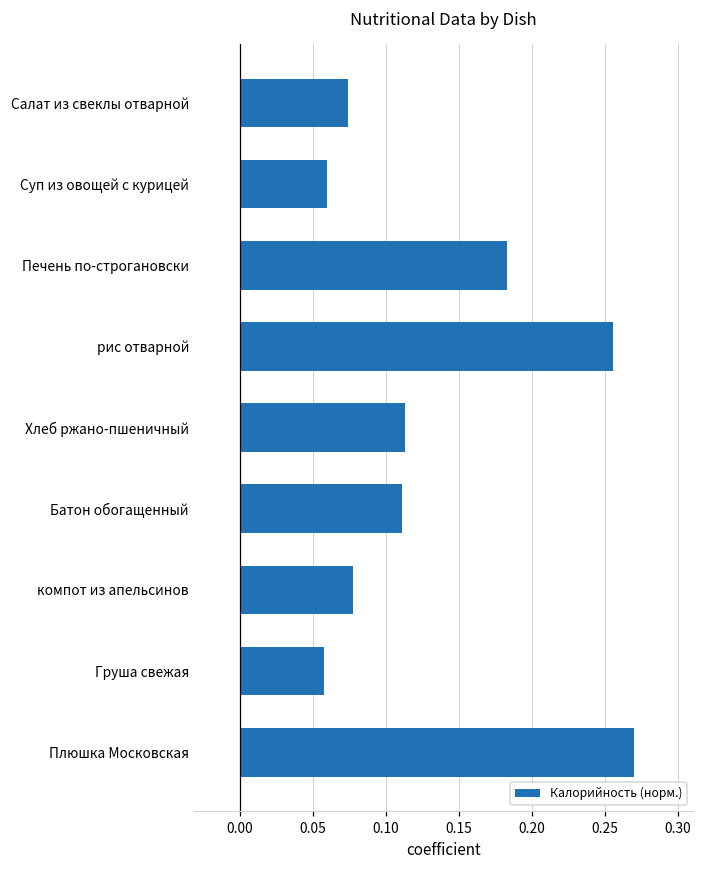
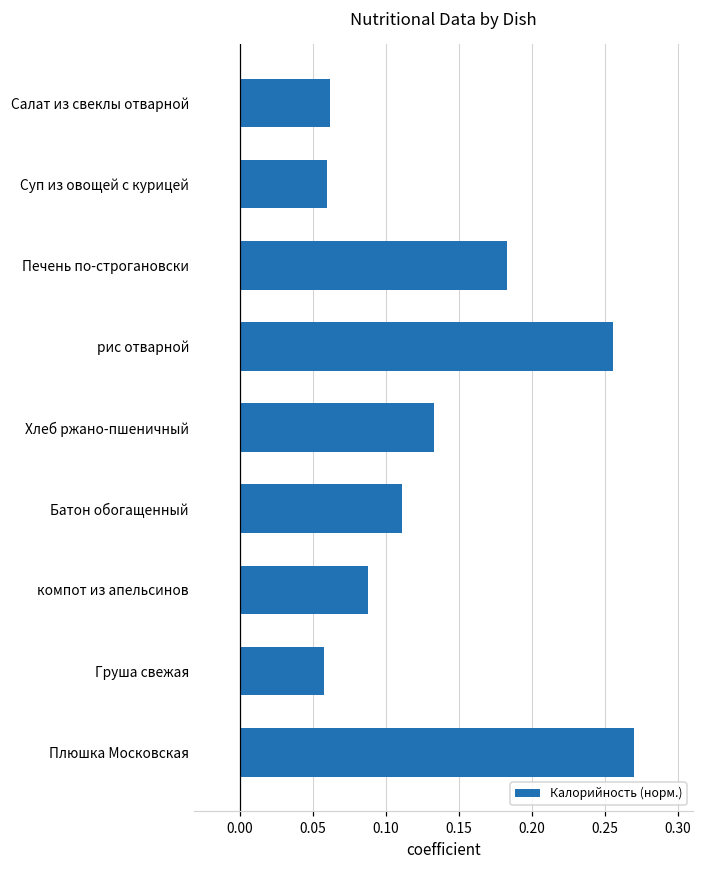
  {
-   "Салат из свеклы отварной": 0.074,
+   "Салат из свеклы отварной": 0.062,
    "Суп из овощей с курицей": 0.060,
    "Печень по-строгановски": 0.183,
    "рис отварной": 0.255,
-   "Хлеб ржано-пшеничный": 0.113,
+   "Хлеб ржано-пшеничный": 0.133,
    "Батон обогащенный": 0.111,
-   "компот из апельсинов": 0.078,
+   "компот из апельсинов": 0.088,
    "Груша свежая": 0.058,
    "Плюшка Московская": 0.270
  }
